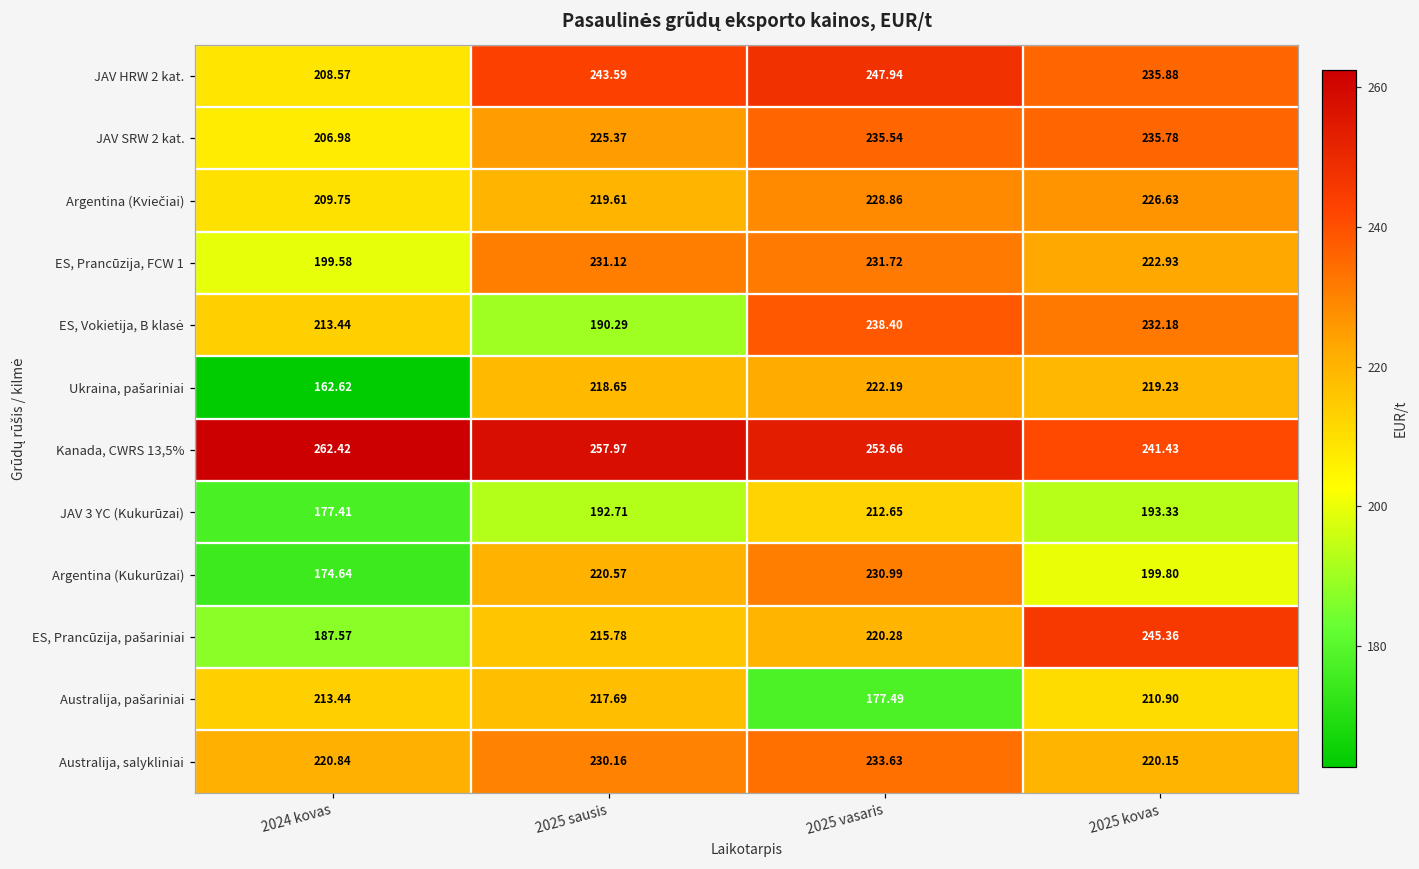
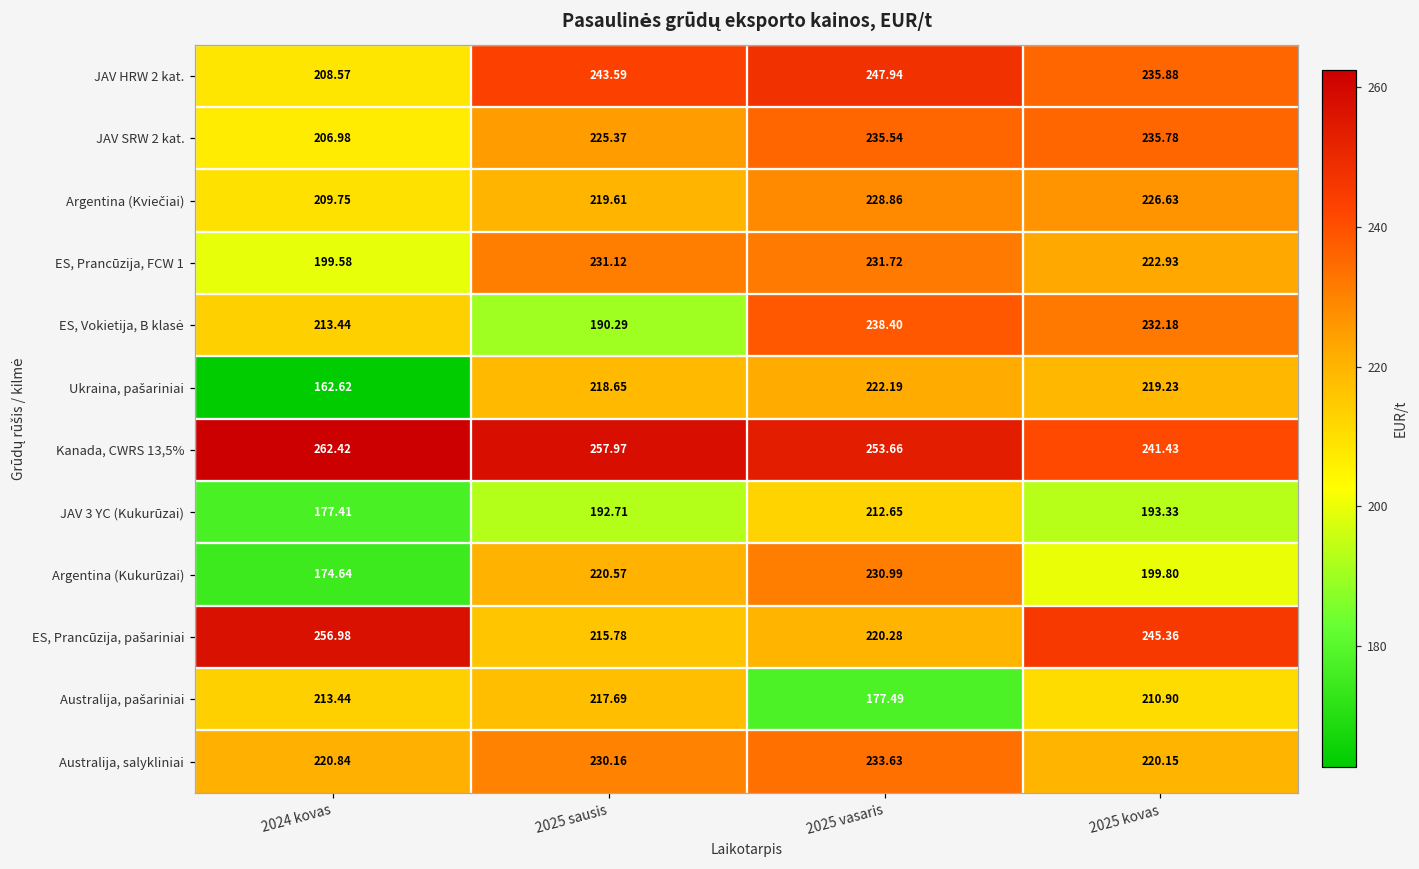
  {
    "JAV HRW 2 kat.": {
      "2024 kovas": 208.57,
      "2025 sausis": 243.59,
      "2025 vasaris": 247.94,
      "2025 kovas": 235.88
    },
    "JAV SRW 2 kat.": {
      "2024 kovas": 206.98,
      "2025 sausis": 225.37,
      "2025 vasaris": 235.54,
      "2025 kovas": 235.78
    },
    "Argentina (Kviečiai)": {
      "2024 kovas": 209.75,
      "2025 sausis": 219.61,
      "2025 vasaris": 228.86,
      "2025 kovas": 226.63
    },
    "ES, Prancūzija, FCW 1": {
      "2024 kovas": 199.58,
      "2025 sausis": 231.12,
      "2025 vasaris": 231.72,
      "2025 kovas": 222.93
    },
    "ES, Vokietija, B klasė": {
      "2024 kovas": 213.44,
      "2025 sausis": 190.29,
      "2025 vasaris": 238.40,
      "2025 kovas": 232.18
    },
    "Ukraina, pašariniai": {
      "2024 kovas": 162.62,
      "2025 sausis": 218.65,
      "2025 vasaris": 222.19,
      "2025 kovas": 219.23
    },
    "Kanada, CWRS 13,5%": {
      "2024 kovas": 262.42,
      "2025 sausis": 257.97,
      "2025 vasaris": 253.66,
      "2025 kovas": 241.43
    },
    "JAV 3 YC (Kukurūzai)": {
      "2024 kovas": 177.41,
      "2025 sausis": 192.71,
      "2025 vasaris": 212.65,
      "2025 kovas": 193.33
    },
    "Argentina (Kukurūzai)": {
      "2024 kovas": 174.64,
      "2025 sausis": 220.57,
      "2025 vasaris": 230.99,
      "2025 kovas": 199.80
    },
    "ES, Prancūzija, pašariniai": {
-     "2024 kovas": 187.57,
+     "2024 kovas": 256.98,
      "2025 sausis": 215.78,
      "2025 vasaris": 220.28,
      "2025 kovas": 245.36
    },
    "Australija, pašariniai": {
      "2024 kovas": 213.44,
      "2025 sausis": 217.69,
      "2025 vasaris": 177.49,
      "2025 kovas": 210.90
    },
    "Australija, salykliniai": {
      "2024 kovas": 220.84,
      "2025 sausis": 230.16,
      "2025 vasaris": 233.63,
      "2025 kovas": 220.15
    }
  }
